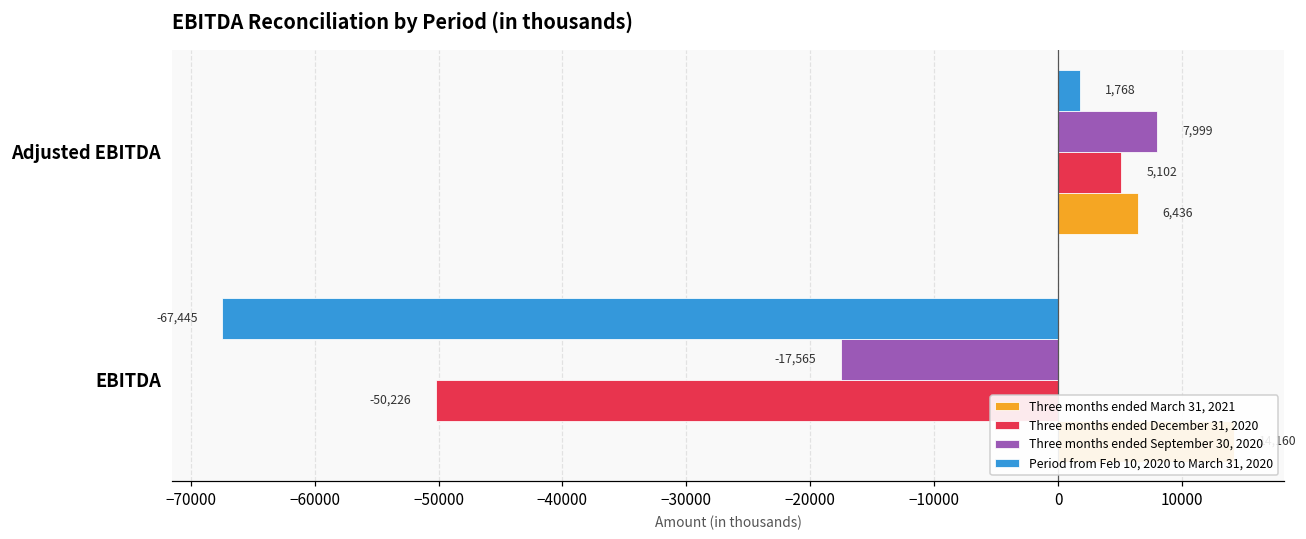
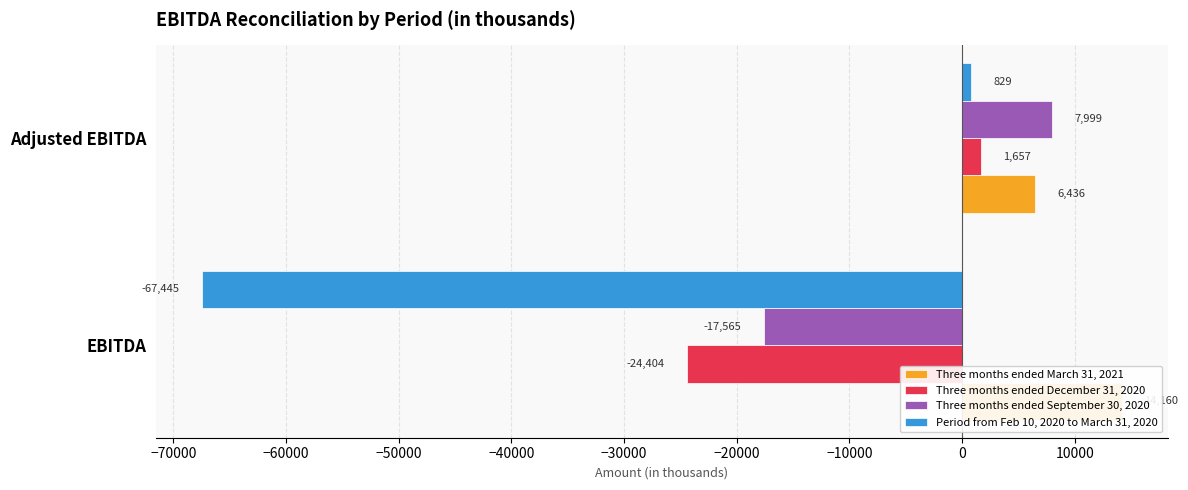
  {
    "Three months ended March 31, 2021": {
      "Adjusted EBITDA": "6,436"
    },
    "Three months ended December 31, 2020": {
-     "Adjusted EBITDA": "5,102",
-     "EBITDA": "-50,226"
+     "Adjusted EBITDA": "1,657",
+     "EBITDA": "-24,404"
    },
    "Three months ended September 30, 2020": {
      "Adjusted EBITDA": "7,999",
      "EBITDA": "-17,565"
    },
    "Period from Feb 10, 2020 to March 31, 2020": {
-     "Adjusted EBITDA": "1,768",
+     "Adjusted EBITDA": "829",
      "EBITDA": "-67,445"
    }
  }
